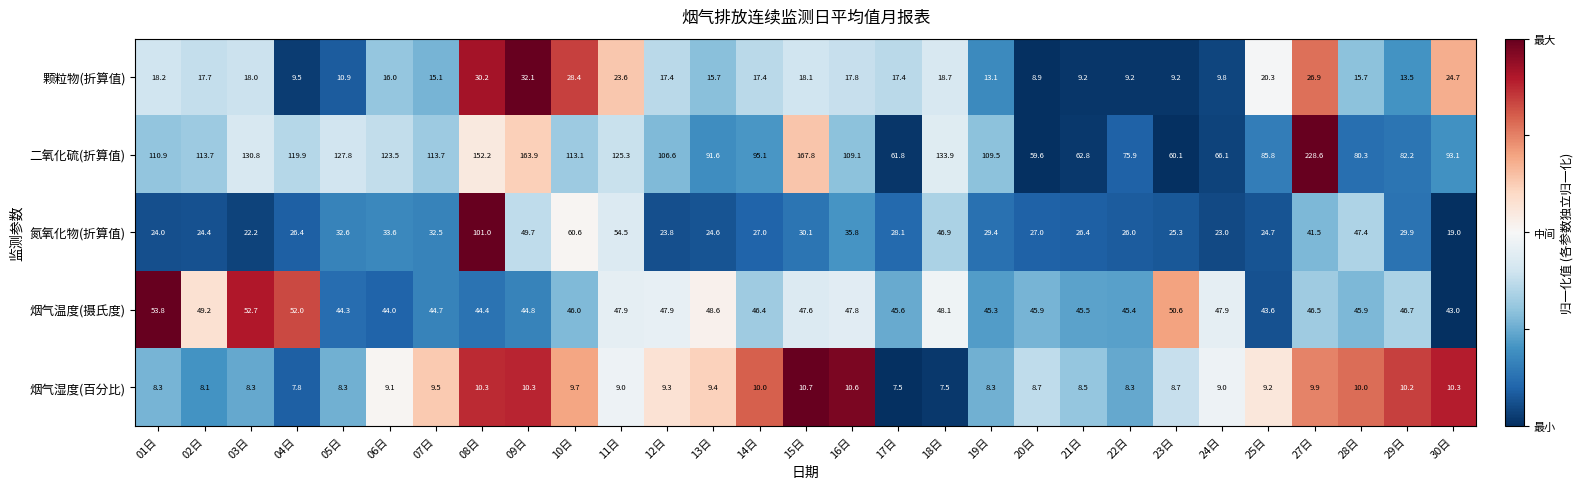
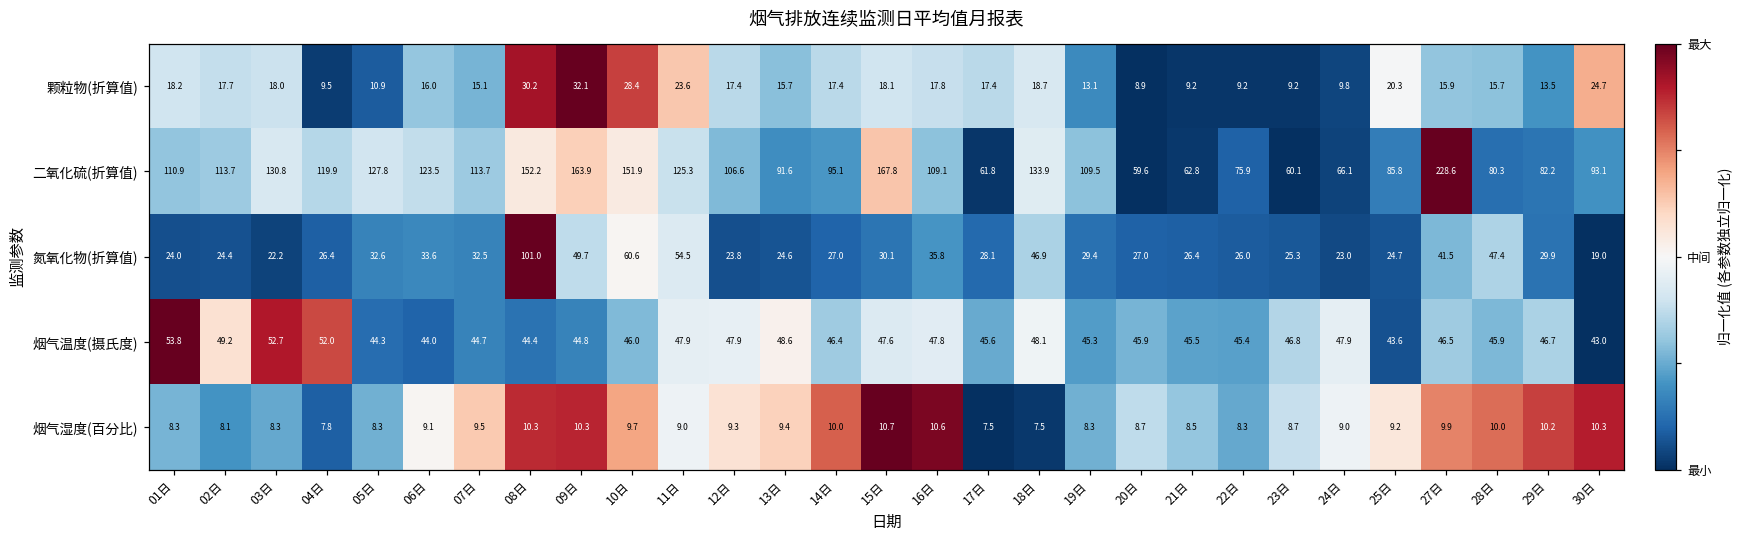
  {
    "颗粒物(折算值)": {
      "01日": 18.2,
      "02日": 17.7,
      "03日": 18.0,
      "04日": 9.5,
      "05日": 10.9,
      "06日": 16.0,
      "07日": 15.1,
      "08日": 30.2,
      "09日": 32.1,
      "10日": 28.4,
      "11日": 23.6,
      "12日": 17.4,
      "13日": 15.7,
      "14日": 17.4,
      "15日": 18.1,
      "16日": 17.8,
      "17日": 17.4,
      "18日": 18.7,
      "19日": 13.1,
      "20日": 8.9,
      "21日": 9.2,
      "22日": 9.2,
      "23日": 9.2,
      "24日": 9.8,
      "25日": 20.3,
-     "27日": 26.9,
+     "27日": 15.9,
      "28日": 15.7,
      "29日": 13.5,
      "30日": 24.7
    },
    "二氧化硫(折算值)": {
      "01日": 110.9,
      "02日": 113.7,
      "03日": 130.8,
      "04日": 119.9,
      "05日": 127.8,
      "06日": 123.5,
      "07日": 113.7,
      "08日": 152.2,
      "09日": 163.9,
-     "10日": 113.1,
+     "10日": 151.9,
      "11日": 125.3,
      "12日": 106.6,
      "13日": 91.6,
      "14日": 95.1,
      "15日": 167.8,
      "16日": 109.1,
      "17日": 61.8,
      "18日": 133.9,
      "19日": 109.5,
      "20日": 59.6,
      "21日": 62.8,
      "22日": 75.9,
      "23日": 60.1,
      "24日": 66.1,
      "25日": 85.8,
      "27日": 228.6,
      "28日": 80.3,
      "29日": 82.2,
      "30日": 93.1
    },
    "氮氧化物(折算值)": {
      "01日": 24.0,
      "02日": 24.4,
      "03日": 22.2,
      "04日": 26.4,
      "05日": 32.6,
      "06日": 33.6,
      "07日": 32.5,
      "08日": 101.0,
      "09日": 49.7,
      "10日": 60.6,
      "11日": 54.5,
      "12日": 23.8,
      "13日": 24.6,
      "14日": 27.0,
      "15日": 30.1,
      "16日": 35.8,
      "17日": 28.1,
      "18日": 46.9,
      "19日": 29.4,
      "20日": 27.0,
      "21日": 26.4,
      "22日": 26.0,
      "23日": 25.3,
      "24日": 23.0,
      "25日": 24.7,
      "27日": 41.5,
      "28日": 47.4,
      "29日": 29.9,
      "30日": 19.0
    },
    "烟气温度(摄氏度)": {
      "01日": 53.8,
      "02日": 49.2,
      "03日": 52.7,
      "04日": 52.0,
      "05日": 44.3,
      "06日": 44.0,
      "07日": 44.7,
      "08日": 44.4,
      "09日": 44.8,
      "10日": 46.0,
      "11日": 47.9,
      "12日": 47.9,
      "13日": 48.6,
      "14日": 46.4,
      "15日": 47.6,
      "16日": 47.8,
      "17日": 45.6,
      "18日": 48.1,
      "19日": 45.3,
      "20日": 45.9,
      "21日": 45.5,
      "22日": 45.4,
-     "23日": 50.6,
+     "23日": 46.8,
      "24日": 47.9,
      "25日": 43.6,
      "27日": 46.5,
      "28日": 45.9,
      "29日": 46.7,
      "30日": 43.0
    },
    "烟气湿度(百分比)": {
      "01日": 8.3,
      "02日": 8.1,
      "03日": 8.3,
      "04日": 7.8,
      "05日": 8.3,
      "06日": 9.1,
      "07日": 9.5,
      "08日": 10.3,
      "09日": 10.3,
      "10日": 9.7,
      "11日": 9.0,
      "12日": 9.3,
      "13日": 9.4,
      "14日": 10.0,
      "15日": 10.7,
      "16日": 10.6,
      "17日": 7.5,
      "18日": 7.5,
      "19日": 8.3,
      "20日": 8.7,
      "21日": 8.5,
      "22日": 8.3,
      "23日": 8.7,
      "24日": 9.0,
      "25日": 9.2,
      "27日": 9.9,
      "28日": 10.0,
      "29日": 10.2,
      "30日": 10.3
    }
  }
